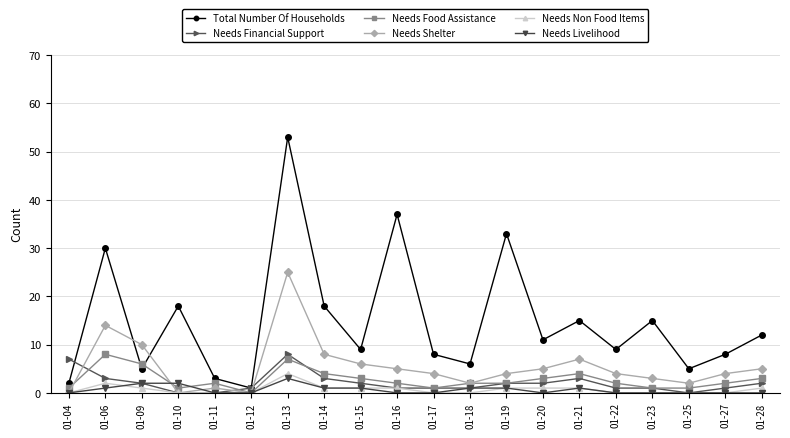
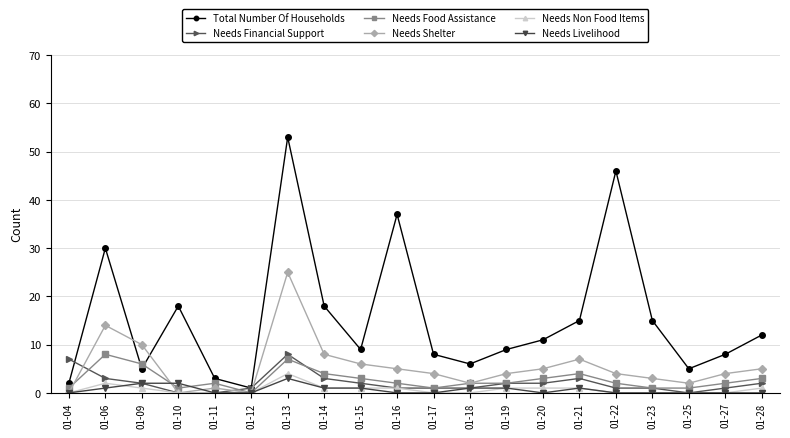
  {
    "Total Number Of Households": {
      "01-04": 2,
      "01-06": 30,
      "01-09": 5,
      "01-10": 18,
      "01-11": 3,
      "01-13": 53,
      "01-14": 18,
      "01-15": 9,
      "01-16": 37,
      "01-17": 8,
      "01-18": 6,
-     "01-19": 33,
+     "01-19": 9,
      "01-20": 11,
      "01-21": 15,
-     "01-22": 9,
+     "01-22": 46,
      "01-23": 15,
      "01-25": 5,
      "01-27": 8,
      "01-28": 12
    }
  }
